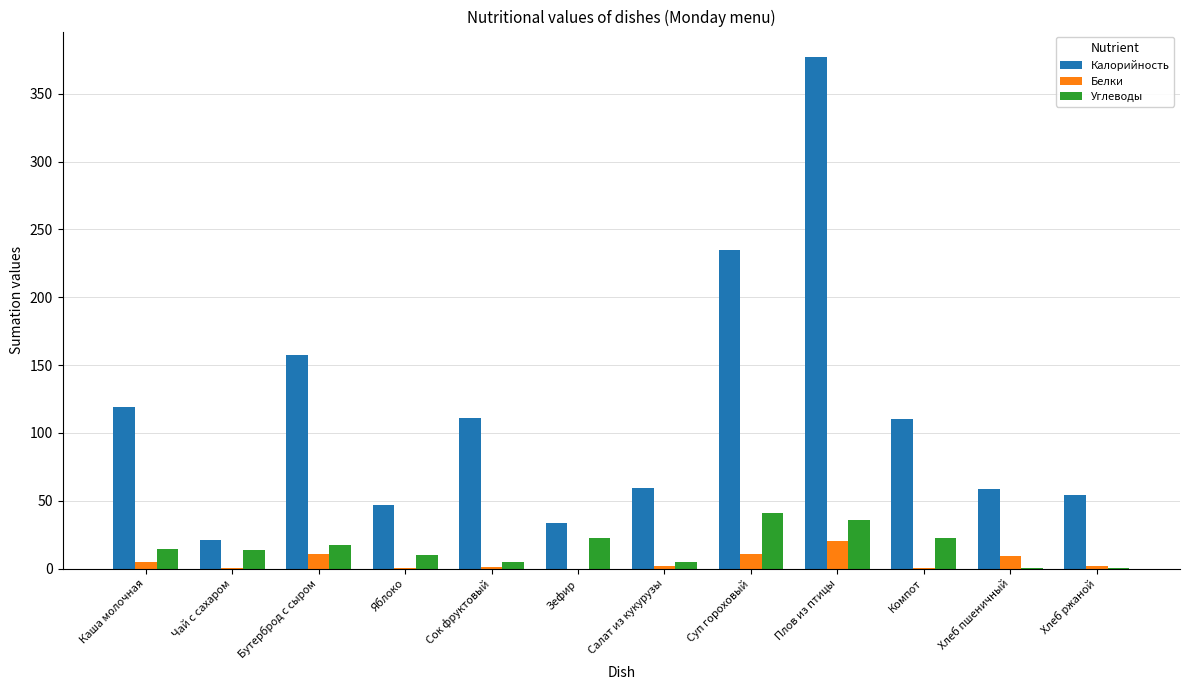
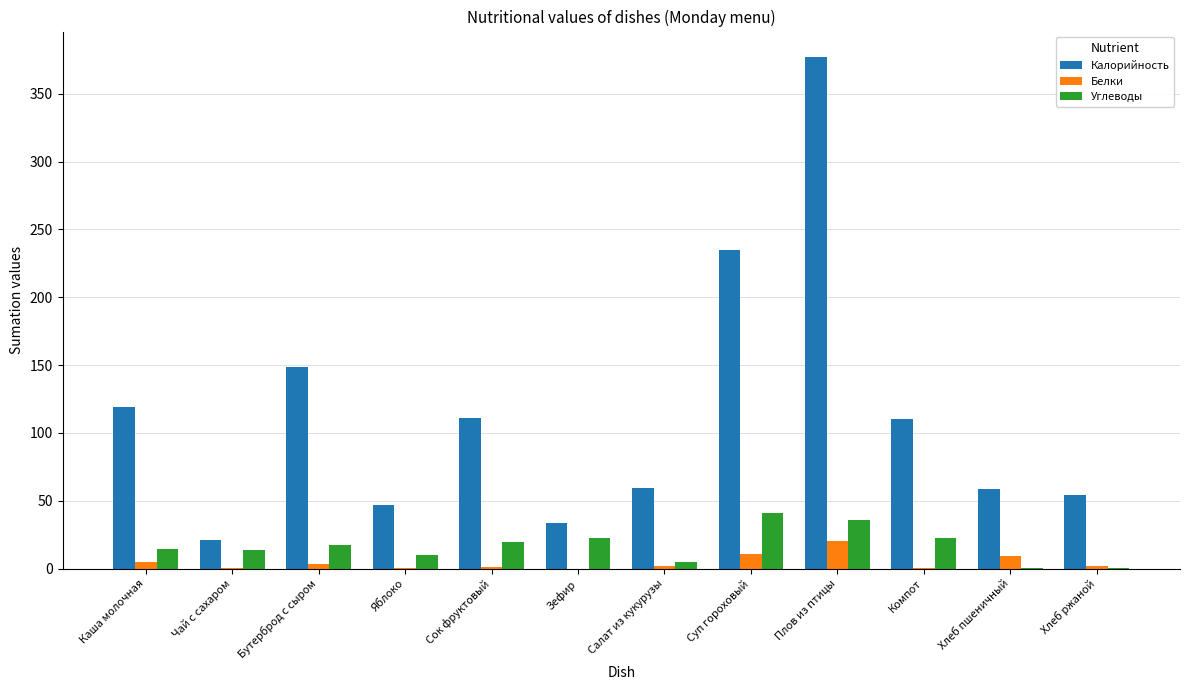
  {
    "Калорийность": {
      "Каша молочная": 119,
      "Чай с сахаром": 21,
-     "Бутерброд с сыром": 158,
+     "Бутерброд с сыром": 149,
      "Яблоко": 47,
      "Сок фруктовый": 111,
      "Зефир": 33,
      "Салат из кукурузы": 60,
      "Суп гороховый": 235,
      "Плов из птицы": 377,
      "Компот": 110,
      "Хлеб пшеничный": 59,
      "Хлеб ржаной": 54
    },
    "Белки": {
      "Каша молочная": 5,
-     "Бутерброд с сыром": 11,
+     "Бутерброд с сыром": 3,
      "Зефир": 0,
      "Суп гороховый": 11,
      "Плов из птицы": 20,
      "Хлеб пшеничный": 9,
      "Хлеб ржаной": 2
    },
    "Углеводы": {
      "Каша молочная": 15,
      "Чай с сахаром": 14,
      "Бутерброд с сыром": 17,
      "Яблоко": 10,
-     "Сок фруктовый": 5,
+     "Сок фруктовый": 20,
      "Зефир": 22,
      "Салат из кукурузы": 5,
      "Суп гороховый": 41,
      "Плов из птицы": 36,
      "Компот": 22
    }
  }
